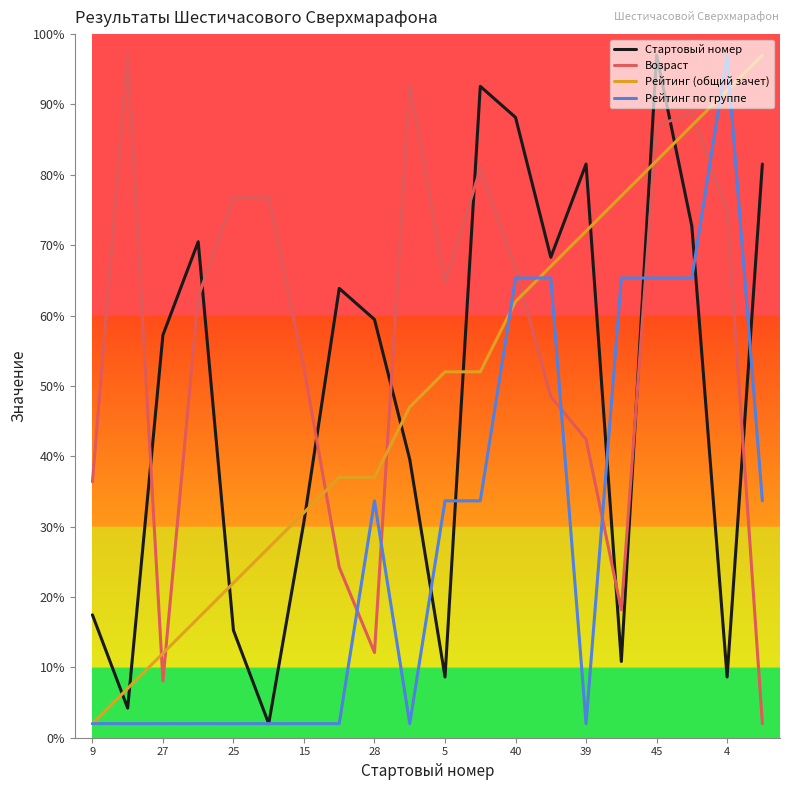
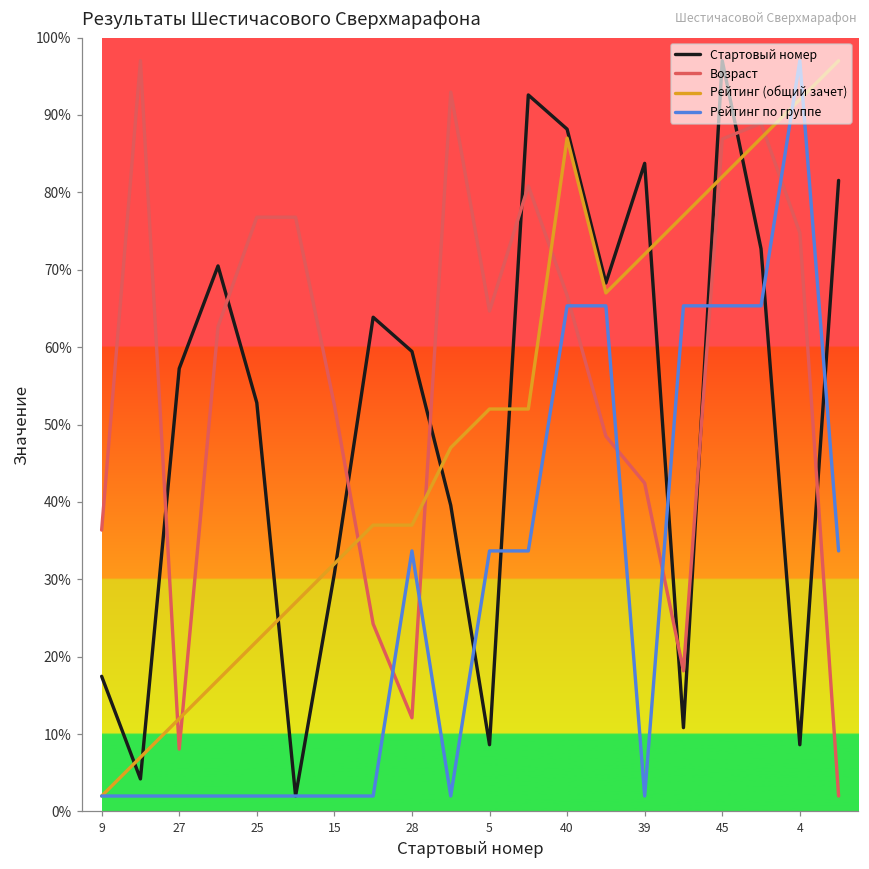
  {
    "Стартовый номер": {
      "27": "57%",
-     "25": "15%",
+     "25": "53%",
      "28": "59%",
      "40": "88%",
-     "39": "82%",
+     "39": "84%",
      "4": "9%"
    },
    "Возраст": {
      "27": "8%",
      "25": "77%",
      "28": "12%",
      "40": "67%",
      "39": "42%",
      "45": "87%",
      "4": "75%"
    },
    "Рейтинг (общий зачет)": {
      "27": "12%",
      "25": "22%",
      "28": "37%",
-     "40": "62%",
+     "40": "87%",
      "39": "72%",
      "45": "82%"
    },
    "Рейтинг по группе": {
      "27": "2%",
      "25": "2%",
      "28": "34%",
      "40": "65%",
      "39": "2%",
      "45": "65%"
    }
  }
